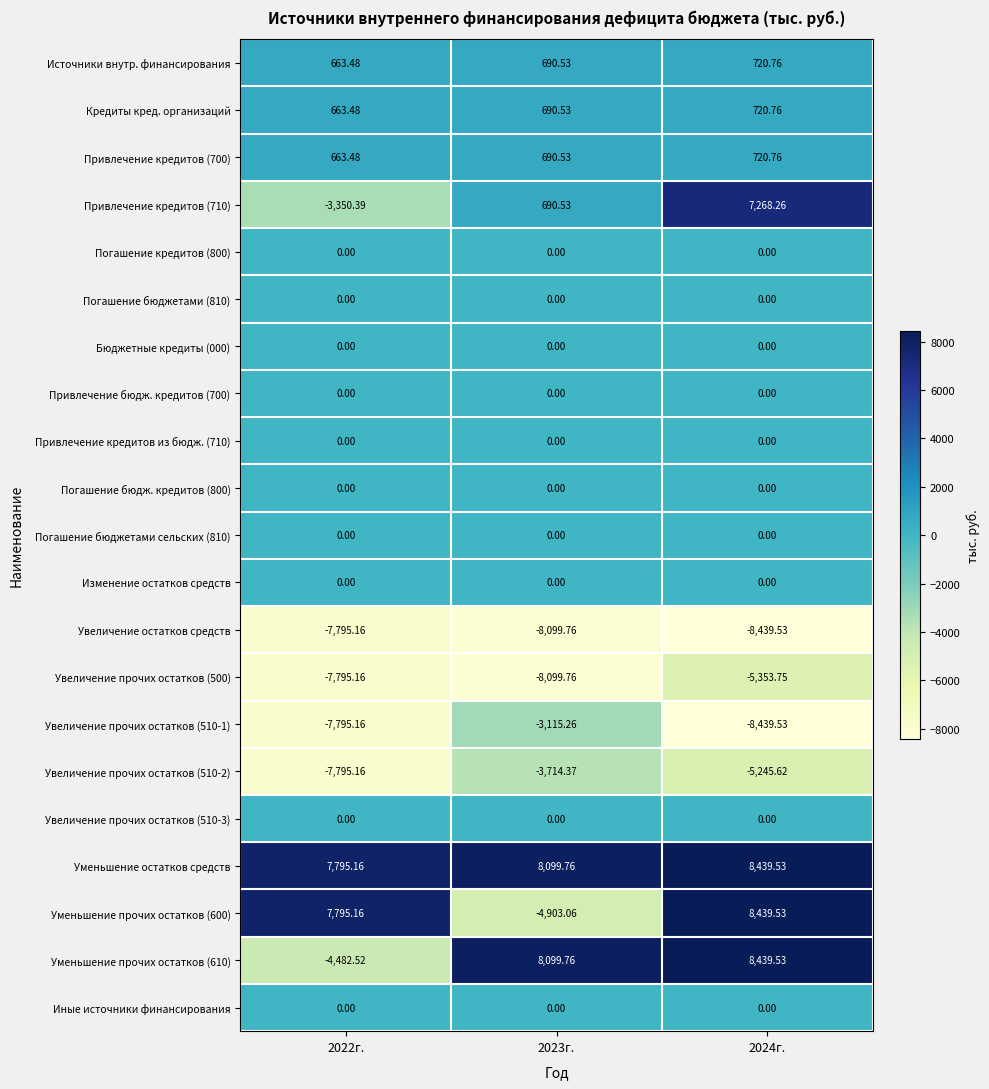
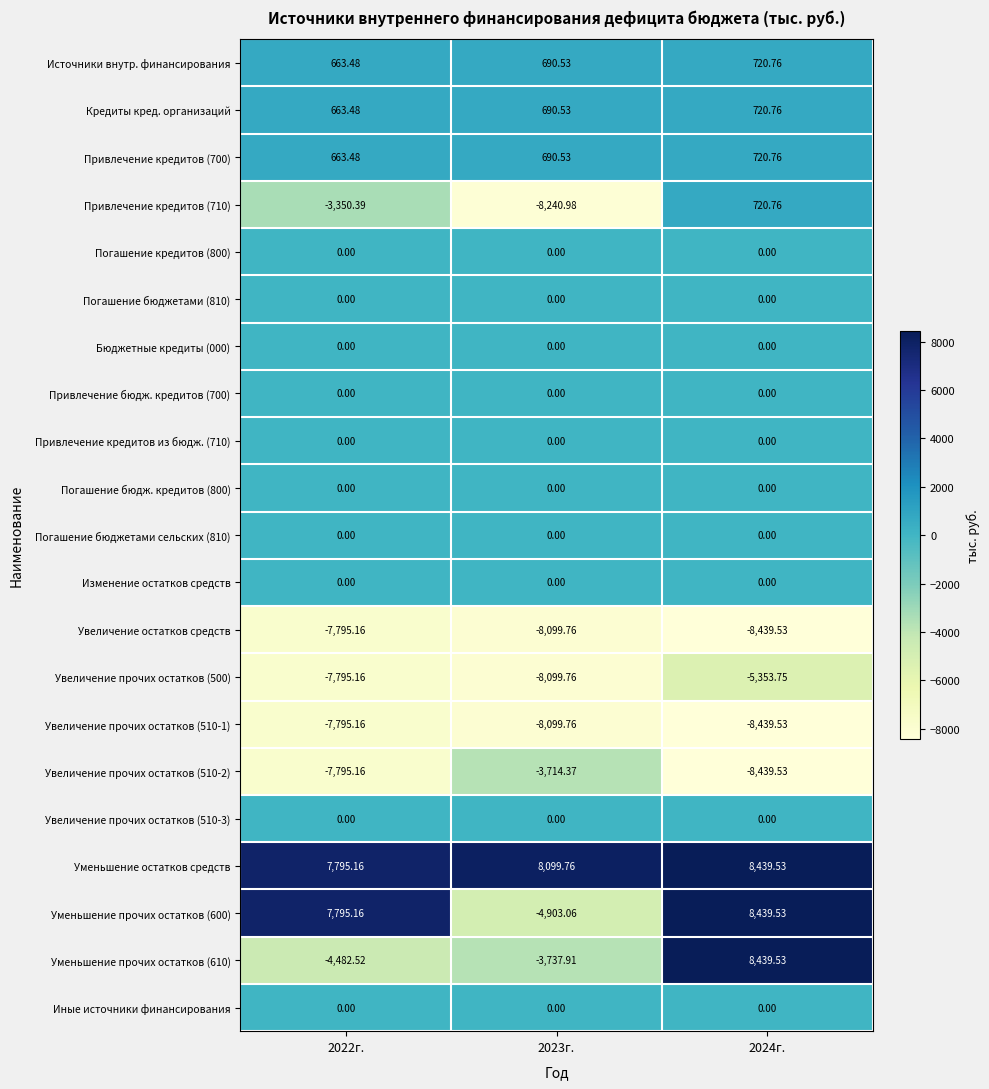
  {
    "Источники внутр. финансирования": {
      "2022г.": "663.48",
      "2023г.": "690.53",
      "2024г.": "720.76"
    },
    "Кредиты кред. организаций": {
      "2022г.": "663.48",
      "2023г.": "690.53",
      "2024г.": "720.76"
    },
    "Привлечение кредитов (700)": {
      "2022г.": "663.48",
      "2023г.": "690.53",
      "2024г.": "720.76"
    },
    "Привлечение кредитов (710)": {
      "2022г.": "-3,350.39",
-     "2023г.": "690.53",
-     "2024г.": "7,268.26"
+     "2023г.": "-8,240.98",
+     "2024г.": "720.76"
    },
    "Погашение кредитов (800)": {
      "2022г.": "0.00",
      "2023г.": "0.00",
      "2024г.": "0.00"
    },
    "Погашение бюджетами (810)": {
      "2022г.": "0.00",
      "2023г.": "0.00",
      "2024г.": "0.00"
    },
    "Бюджетные кредиты (000)": {
      "2022г.": "0.00",
      "2023г.": "0.00",
      "2024г.": "0.00"
    },
    "Привлечение бюдж. кредитов (700)": {
      "2022г.": "0.00",
      "2023г.": "0.00",
      "2024г.": "0.00"
    },
    "Привлечение кредитов из бюдж. (710)": {
      "2022г.": "0.00",
      "2023г.": "0.00",
      "2024г.": "0.00"
    },
    "Погашение бюдж. кредитов (800)": {
      "2022г.": "0.00",
      "2023г.": "0.00",
      "2024г.": "0.00"
    },
    "Погашение бюджетами сельских (810)": {
      "2022г.": "0.00",
      "2023г.": "0.00",
      "2024г.": "0.00"
    },
    "Изменение остатков средств": {
      "2022г.": "0.00",
      "2023г.": "0.00",
      "2024г.": "0.00"
    },
    "Увеличение остатков средств": {
      "2022г.": "-7,795.16",
      "2023г.": "-8,099.76",
      "2024г.": "-8,439.53"
    },
    "Увеличение прочих остатков (500)": {
      "2022г.": "-7,795.16",
      "2023г.": "-8,099.76",
      "2024г.": "-5,353.75"
    },
    "Увеличение прочих остатков (510-1)": {
      "2022г.": "-7,795.16",
-     "2023г.": "-3,115.26",
+     "2023г.": "-8,099.76",
      "2024г.": "-8,439.53"
    },
    "Увеличение прочих остатков (510-2)": {
      "2022г.": "-7,795.16",
      "2023г.": "-3,714.37",
-     "2024г.": "-5,245.62"
+     "2024г.": "-8,439.53"
    },
    "Увеличение прочих остатков (510-3)": {
      "2022г.": "0.00",
      "2023г.": "0.00",
      "2024г.": "0.00"
    },
    "Уменьшение остатков средств": {
      "2022г.": "7,795.16",
      "2023г.": "8,099.76",
      "2024г.": "8,439.53"
    },
    "Уменьшение прочих остатков (600)": {
      "2022г.": "7,795.16",
      "2023г.": "-4,903.06",
      "2024г.": "8,439.53"
    },
    "Уменьшение прочих остатков (610)": {
      "2022г.": "-4,482.52",
-     "2023г.": "8,099.76",
+     "2023г.": "-3,737.91",
      "2024г.": "8,439.53"
    },
    "Иные источники финансирования": {
      "2022г.": "0.00",
      "2023г.": "0.00",
      "2024г.": "0.00"
    }
  }
